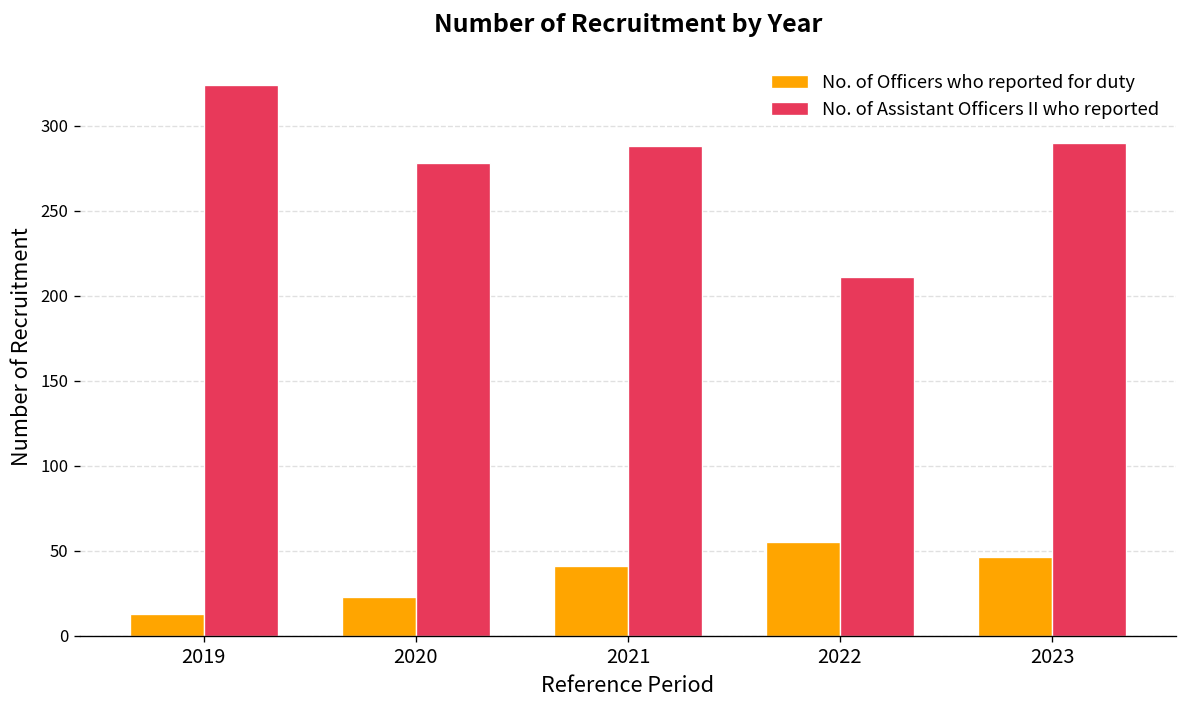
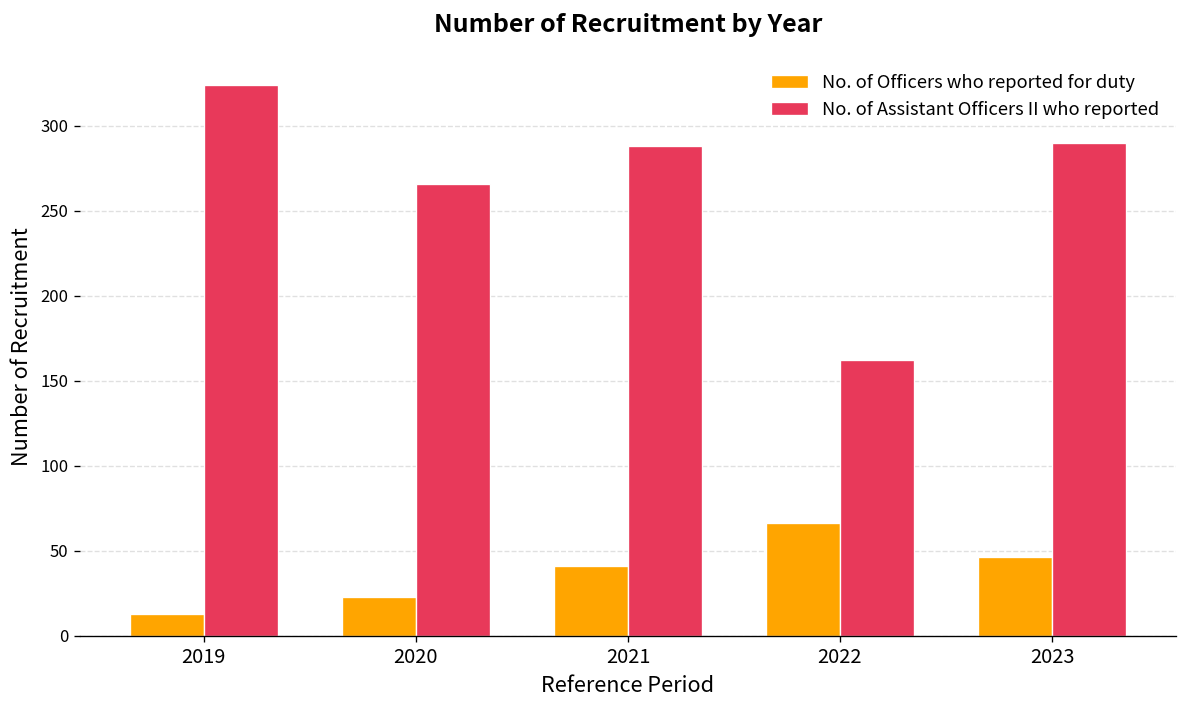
  {
    "No. of Officers who reported for duty": {
      "2019": 13,
      "2020": 23,
      "2021": 41,
-     "2022": 55,
+     "2022": 66,
      "2023": 46
    },
    "No. of Assistant Officers II who reported": {
      "2019": 324,
-     "2020": 278,
+     "2020": 266,
      "2021": 288,
-     "2022": 211,
+     "2022": 162,
      "2023": 290
    }
  }
